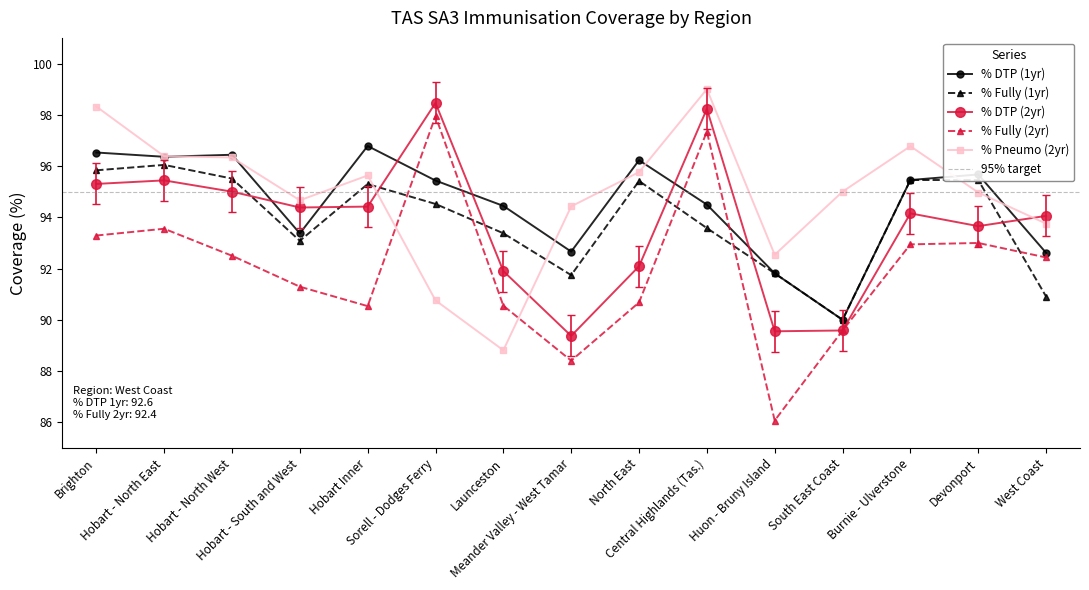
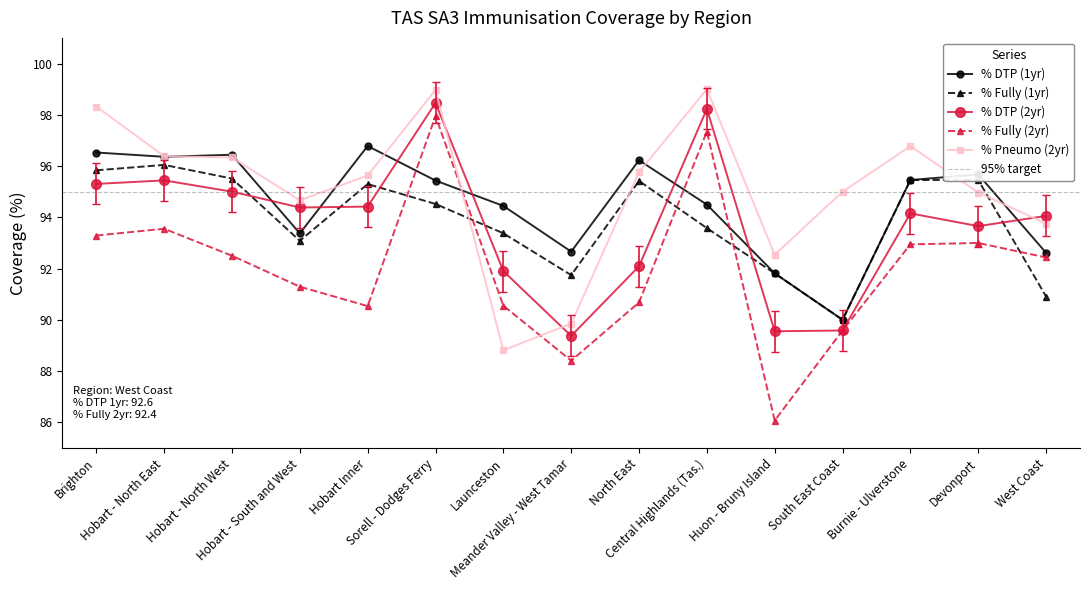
  {
    "% Pneumo (2yr)": {
      "Brighton": 98.3,
      "Hobart - North West": 96.3,
      "Hobart - South and West": 94.7,
      "Hobart Inner": 95.6,
-     "Sorell - Dodges Ferry": 90.8,
+     "Sorell - Dodges Ferry": 99.0,
      "Launceston": 88.8,
-     "Meander Valley - West Tamar": 94.4,
+     "Meander Valley - West Tamar": 89.9,
      "North East": 95.8,
      "Huon - Bruny Island": 92.5,
      "South East Coast": 95.0,
      "Burnie - Ulverstone": 96.8,
      "Devonport": 95.0,
      "West Coast": 93.8
    }
  }
